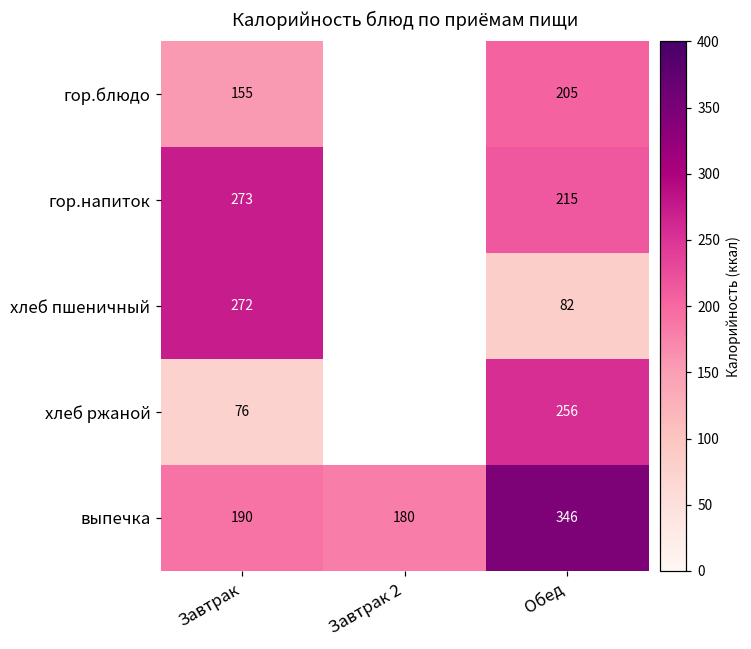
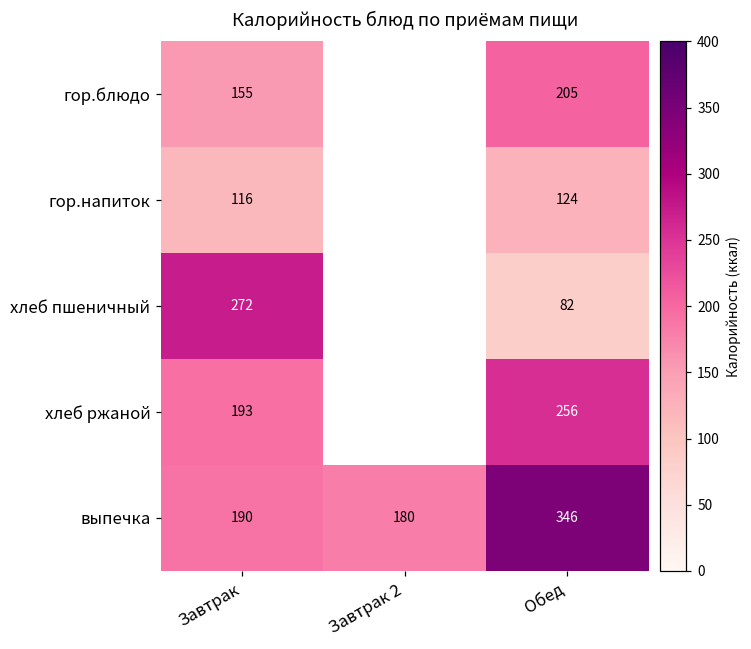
  {
    "гор.блюдо": {
      "Завтрак": 155,
      "Обед": 205
    },
    "гор.напиток": {
-     "Завтрак": 273,
-     "Обед": 215
+     "Завтрак": 116,
+     "Обед": 124
    },
    "хлеб пшеничный": {
      "Завтрак": 272,
      "Обед": 82
    },
    "хлеб ржаной": {
-     "Завтрак": 76,
+     "Завтрак": 193,
      "Обед": 256
    },
    "выпечка": {
      "Завтрак": 190,
      "Завтрак 2": 180,
      "Обед": 346
    }
  }
